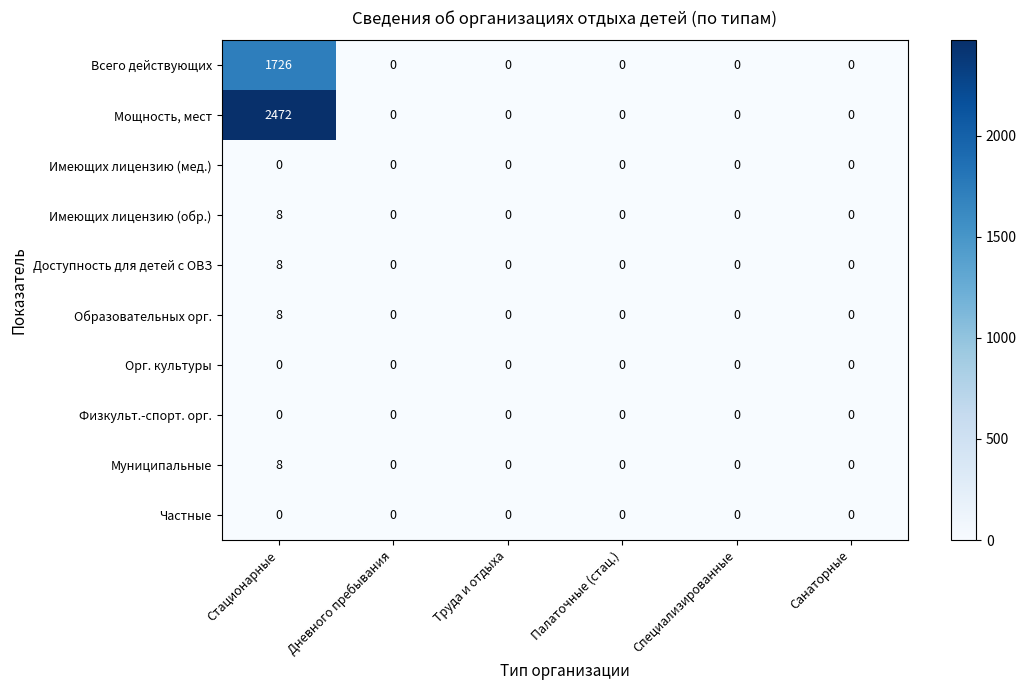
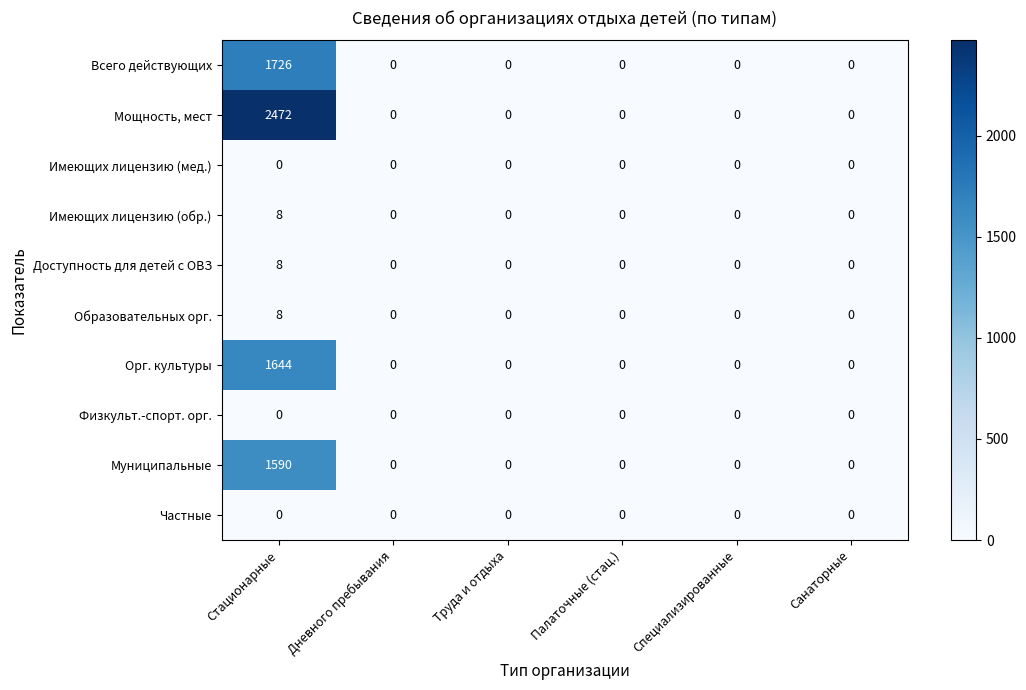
  {
    "Всего действующих": {
      "Стационарные": 1726,
      "Дневного пребывания": 0,
      "Труда и отдыха": 0,
      "Палаточные (стац.)": 0,
      "Специализированные": 0,
      "Санаторные": 0
    },
    "Мощность, мест": {
      "Стационарные": 2472,
      "Дневного пребывания": 0,
      "Труда и отдыха": 0,
      "Палаточные (стац.)": 0,
      "Специализированные": 0,
      "Санаторные": 0
    },
    "Имеющих лицензию (мед.)": {
      "Стационарные": 0,
      "Дневного пребывания": 0,
      "Труда и отдыха": 0,
      "Палаточные (стац.)": 0,
      "Специализированные": 0,
      "Санаторные": 0
    },
    "Имеющих лицензию (обр.)": {
      "Стационарные": 8,
      "Дневного пребывания": 0,
      "Труда и отдыха": 0,
      "Палаточные (стац.)": 0,
      "Специализированные": 0,
      "Санаторные": 0
    },
    "Доступность для детей с ОВЗ": {
      "Стационарные": 8,
      "Дневного пребывания": 0,
      "Труда и отдыха": 0,
      "Палаточные (стац.)": 0,
      "Специализированные": 0,
      "Санаторные": 0
    },
    "Образовательных орг.": {
      "Стационарные": 8,
      "Дневного пребывания": 0,
      "Труда и отдыха": 0,
      "Палаточные (стац.)": 0,
      "Специализированные": 0,
      "Санаторные": 0
    },
    "Орг. культуры": {
-     "Стационарные": 0,
+     "Стационарные": 1644,
      "Дневного пребывания": 0,
      "Труда и отдыха": 0,
      "Палаточные (стац.)": 0,
      "Специализированные": 0,
      "Санаторные": 0
    },
    "Физкульт.-спорт. орг.": {
      "Стационарные": 0,
      "Дневного пребывания": 0,
      "Труда и отдыха": 0,
      "Палаточные (стац.)": 0,
      "Специализированные": 0,
      "Санаторные": 0
    },
    "Муниципальные": {
-     "Стационарные": 8,
+     "Стационарные": 1590,
      "Дневного пребывания": 0,
      "Труда и отдыха": 0,
      "Палаточные (стац.)": 0,
      "Специализированные": 0,
      "Санаторные": 0
    },
    "Частные": {
      "Стационарные": 0,
      "Дневного пребывания": 0,
      "Труда и отдыха": 0,
      "Палаточные (стац.)": 0,
      "Специализированные": 0,
      "Санаторные": 0
    }
  }
